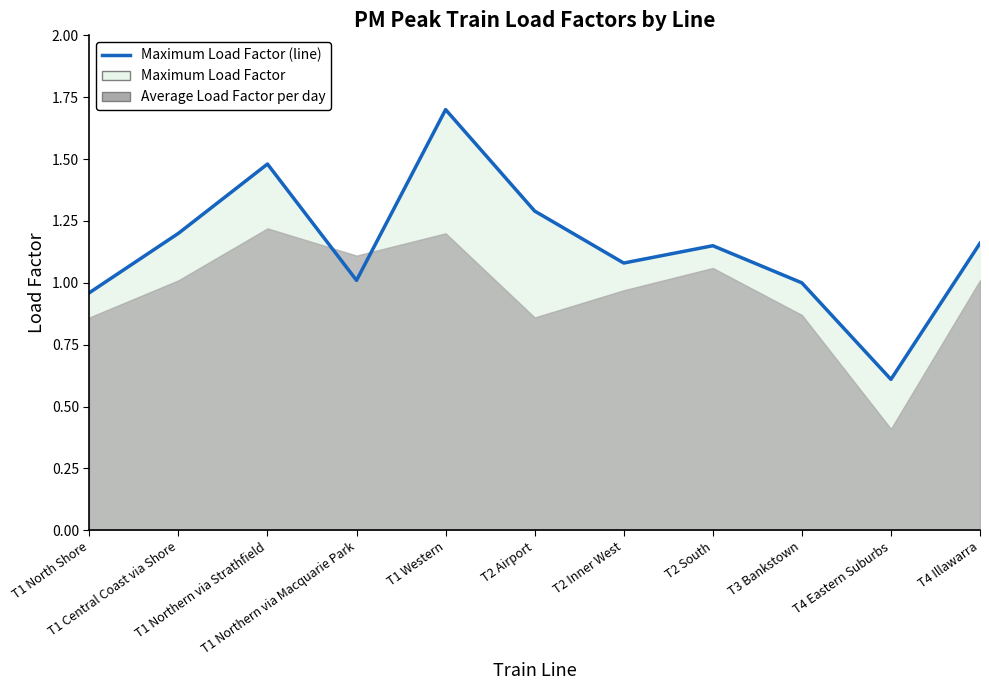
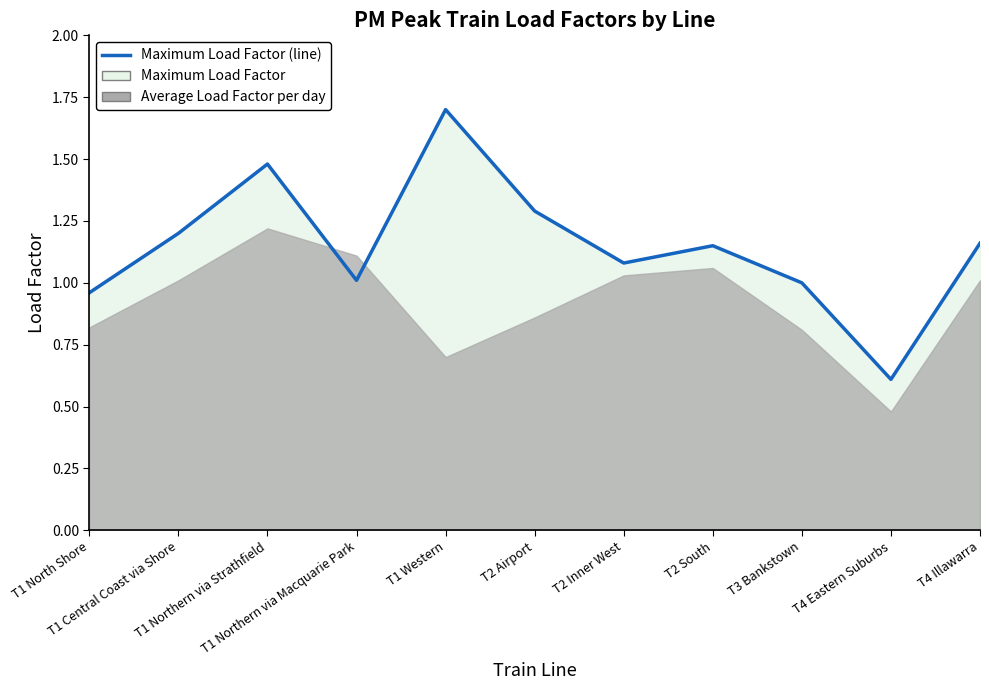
  {
    "Maximum Load Factor": {
      "T1 North Shore": 0.96,
      "T1 Central Coast via Shore": 1.20,
      "T1 Northern via Strathfield": 1.48,
      "T1 Northern via Macquarie Park": 1.01,
      "T1 Western": 1.70,
      "T2 Airport": 1.29,
      "T2 Inner West": 1.08,
      "T2 South": 1.15,
      "T3 Bankstown": 1.00,
      "T4 Eastern Suburbs": 0.61,
      "T4 Illawarra": 1.16
    },
    "Average Load Factor per day": {
-     "T1 North Shore": 0.86,
+     "T1 North Shore": 0.82,
      "T1 Central Coast via Shore": 1.01,
      "T1 Northern via Strathfield": 1.22,
      "T1 Northern via Macquarie Park": 1.11,
-     "T1 Western": 1.2,
+     "T1 Western": 0.7,
      "T2 Airport": 0.86,
-     "T2 Inner West": 0.97,
+     "T2 Inner West": 1.03,
      "T2 South": 1.06,
-     "T3 Bankstown": 0.87,
-     "T4 Eastern Suburbs": 0.41,
+     "T3 Bankstown": 0.81,
+     "T4 Eastern Suburbs": 0.48,
      "T4 Illawarra": 1.01
    }
  }
